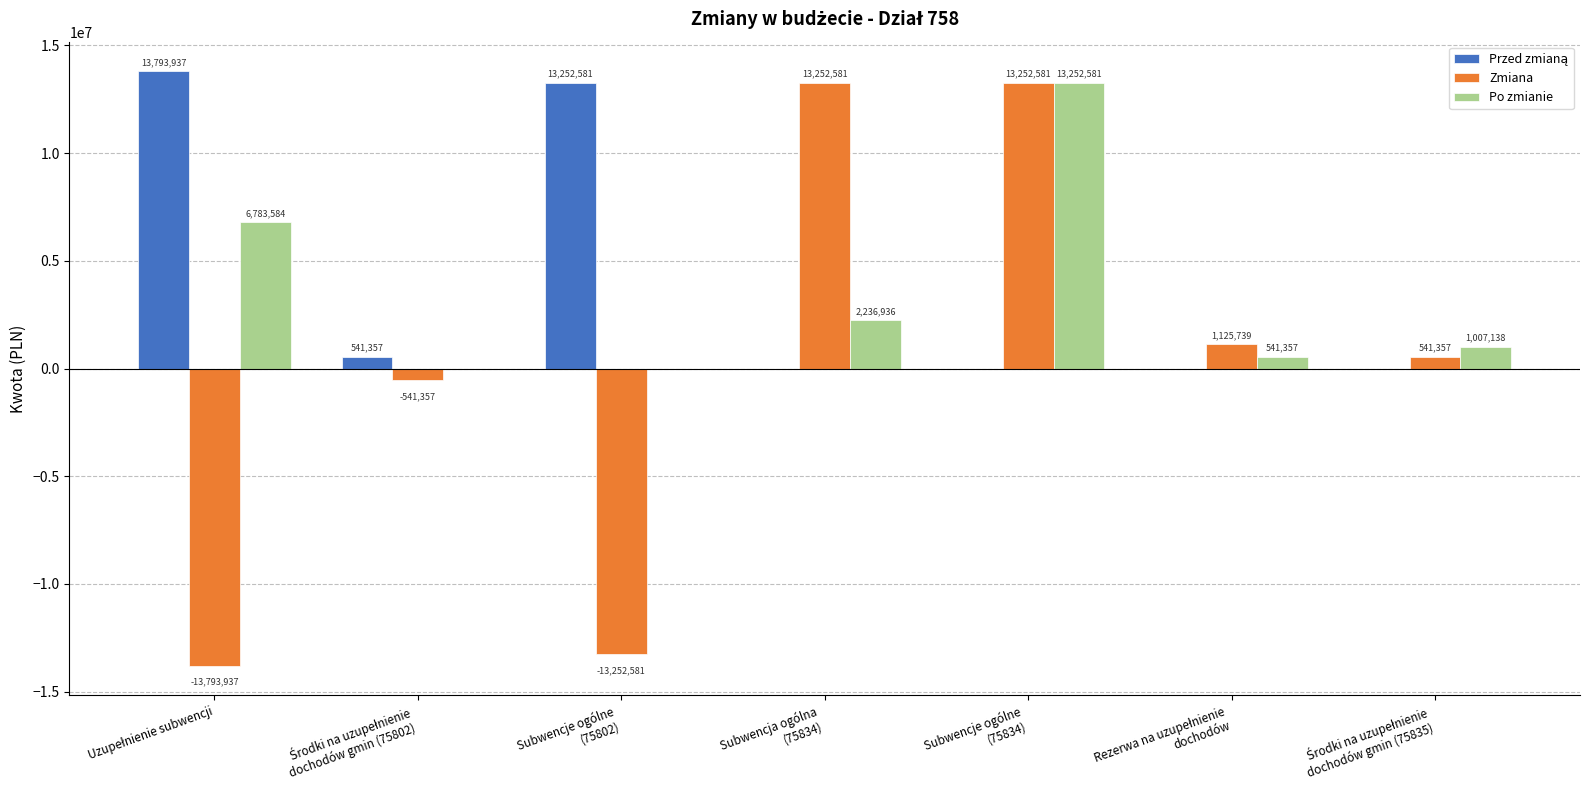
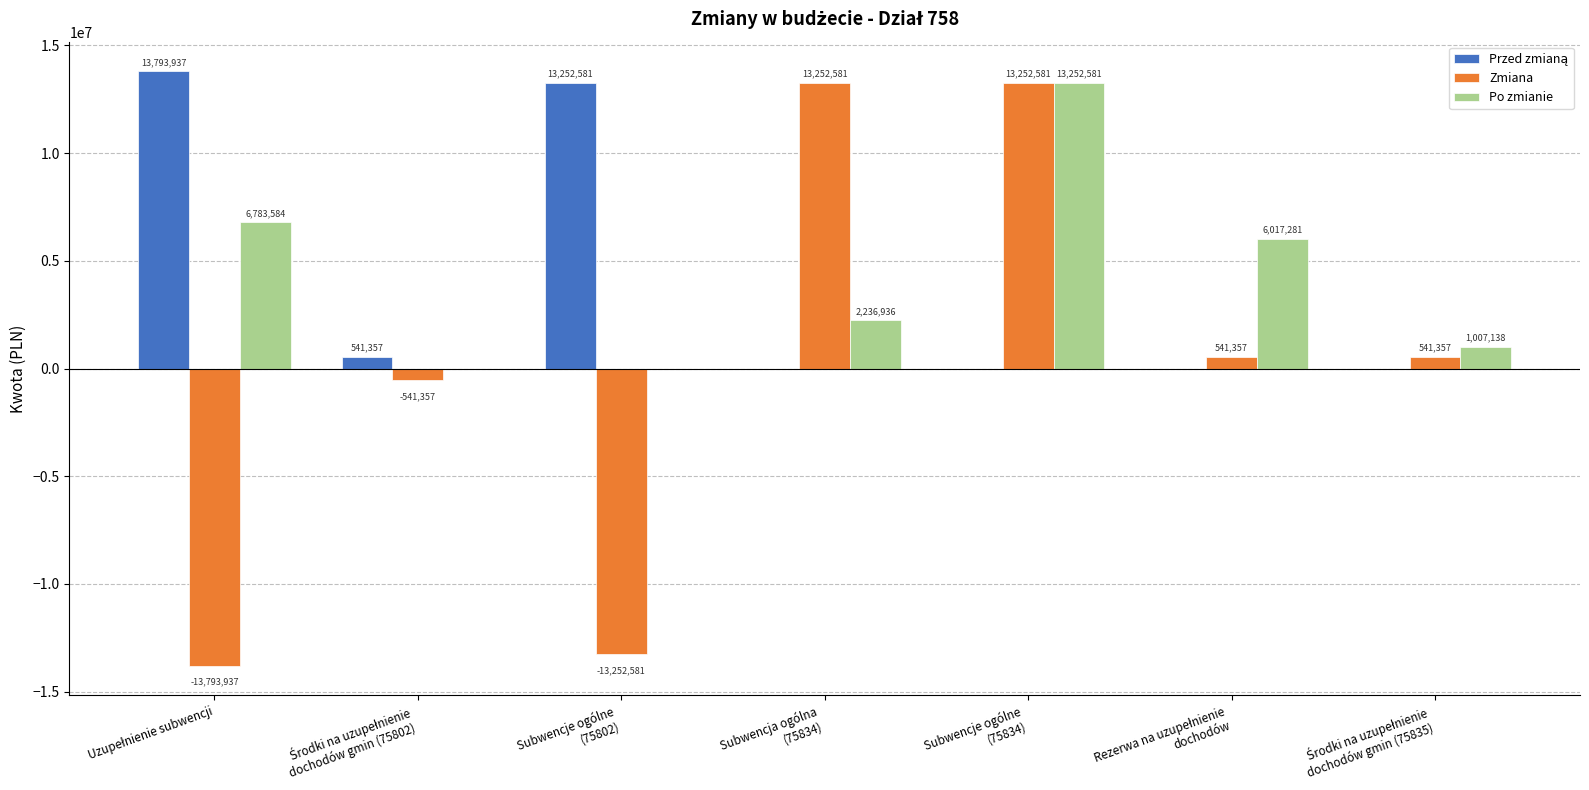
  {
    "Przed zmianą": {
      "Uzupełnienie subwencji": "13,793,937",
      "Środki na uzupełnienie dochodów gmin (75802)": "541,357",
      "Subwencje ogólne (75802)": "13,252,581"
    },
    "Zmiana": {
      "Uzupełnienie subwencji": "-13,793,937",
      "Środki na uzupełnienie dochodów gmin (75802)": "-541,357",
      "Subwencje ogólne (75802)": "-13,252,581",
      "Subwencja ogólna (75834)": "13,252,581",
      "Subwencje ogólne (75834)": "13,252,581",
-     "Rezerwa na uzupełnienie dochodów": "1,125,739",
+     "Rezerwa na uzupełnienie dochodów": "541,357",
      "Środki na uzupełnienie dochodów gmin (75835)": "541,357"
    },
    "Po zmianie": {
      "Uzupełnienie subwencji": "6,783,584",
      "Subwencja ogólna (75834)": "2,236,936",
      "Subwencje ogólne (75834)": "13,252,581",
-     "Rezerwa na uzupełnienie dochodów": "541,357",
+     "Rezerwa na uzupełnienie dochodów": "6,017,281",
      "Środki na uzupełnienie dochodów gmin (75835)": "1,007,138"
    }
  }
